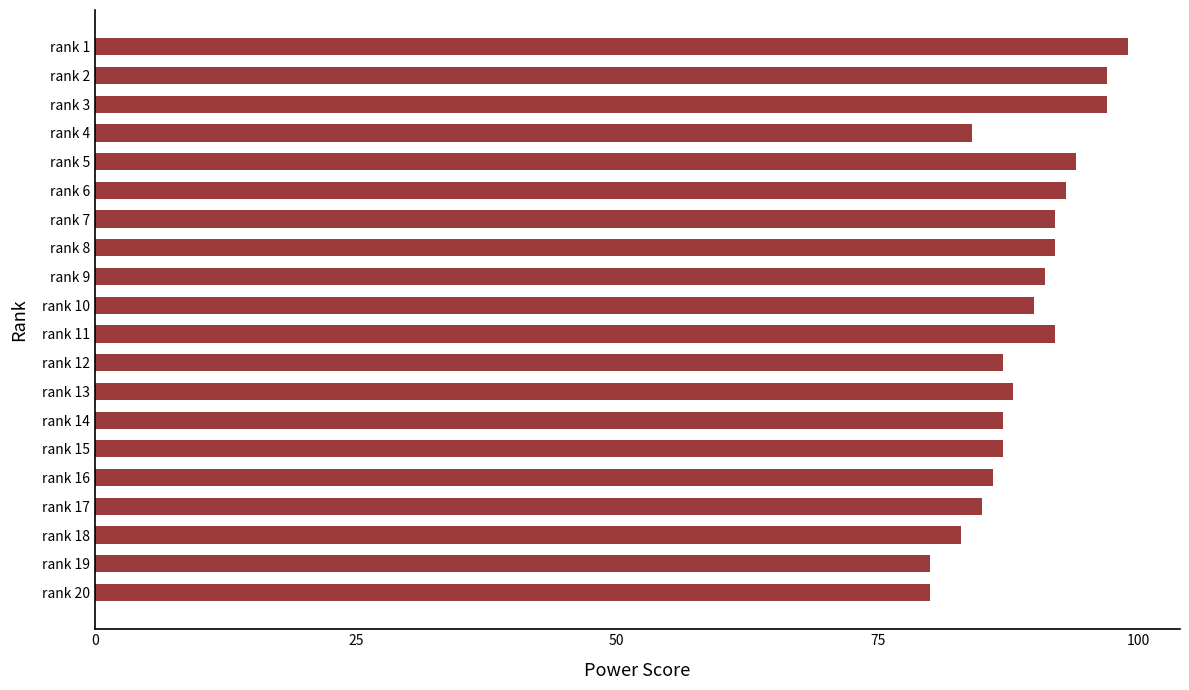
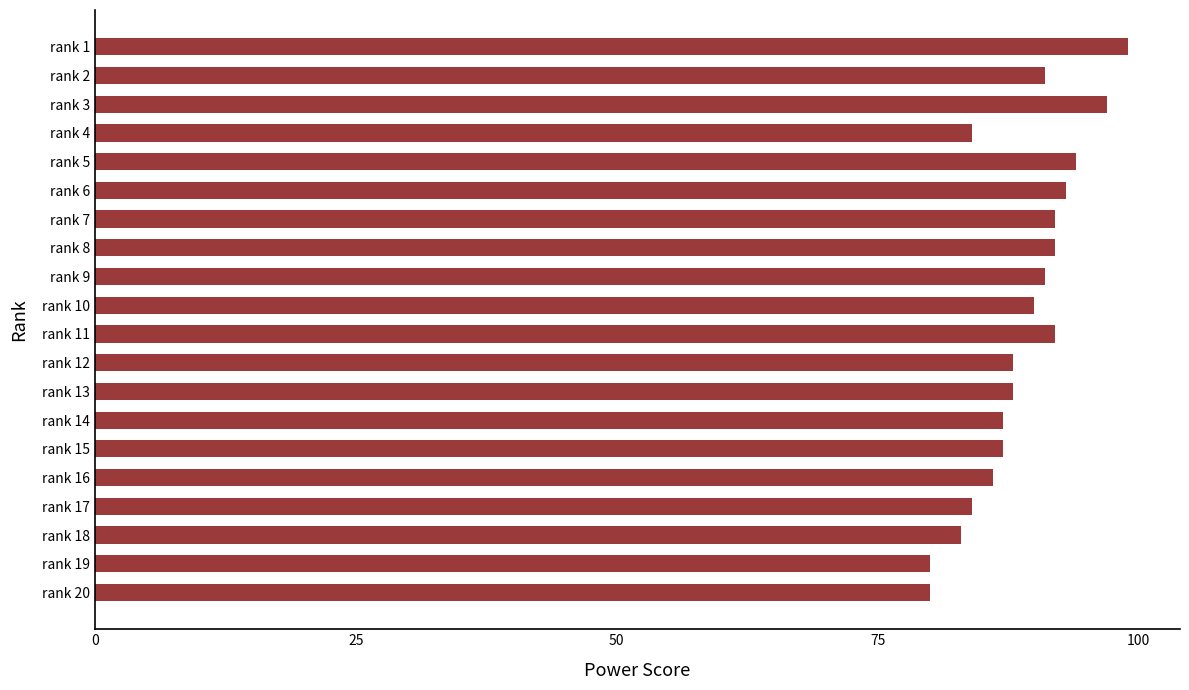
  {
    "rank 1": 99,
-   "rank 2": 97,
+   "rank 2": 91,
    "rank 3": 97,
    "rank 4": 84,
    "rank 5": 94,
    "rank 6": 93,
    "rank 7": 92,
    "rank 8": 92,
    "rank 9": 91,
    "rank 10": 90,
    "rank 11": 92,
-   "rank 12": 87,
+   "rank 12": 88,
    "rank 13": 88,
    "rank 14": 87,
    "rank 15": 87,
    "rank 16": 86,
-   "rank 17": 85,
+   "rank 17": 84,
    "rank 18": 83,
    "rank 19": 80,
    "rank 20": 80
  }
